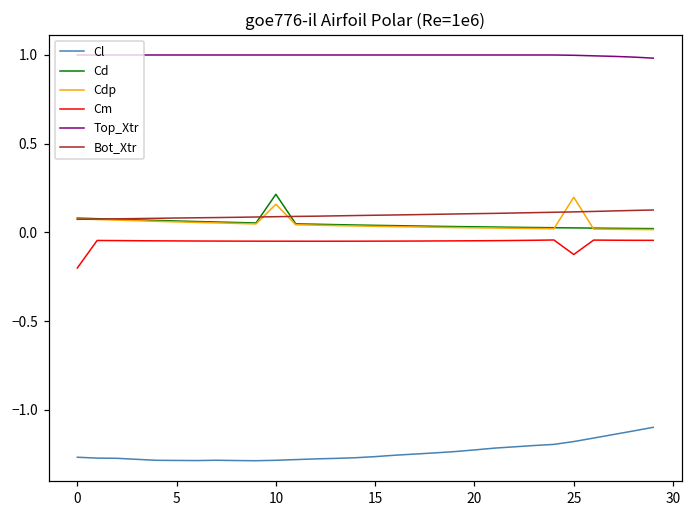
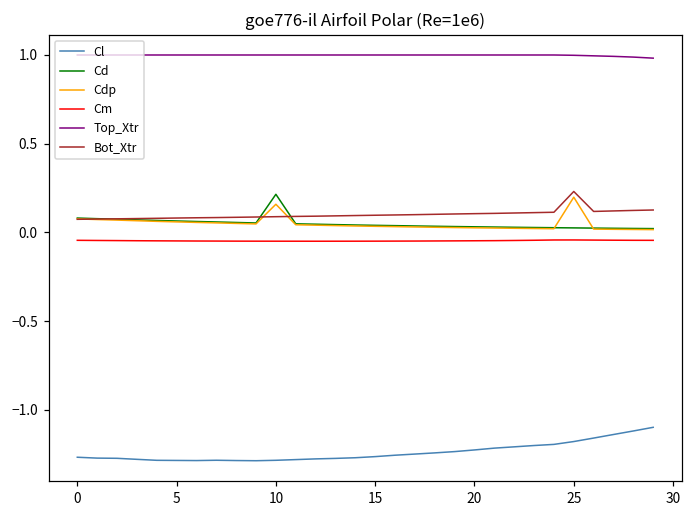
  {
    "Cl": {
      "0": -1.27,
      "5": -1.28,
      "10": -1.28,
      "15": -1.26,
      "20": -1.23,
      "25": -1.18
    },
    "Cd": {
      "10": 0.22,
      "25": 0.03
    },
    "Cdp": {
      "10": 0.16,
      "25": 0.20
    },
    "Cm": {
-     "0": -0.20,
+     "0": -0.04,
      "5": -0.05,
      "10": -0.05,
      "15": -0.05,
      "20": -0.05,
-     "25": -0.12
+     "25": -0.04
    },
    "Top_Xtr": {
      "5": 1.00,
      "10": 1.00,
      "15": 1.00,
      "20": 1.00,
      "25": 1.00
    },
    "Bot_Xtr": {
      "5": 0.08,
      "10": 0.09,
      "15": 0.10,
      "20": 0.11,
-     "25": 0.12
+     "25": 0.23
    }
  }
